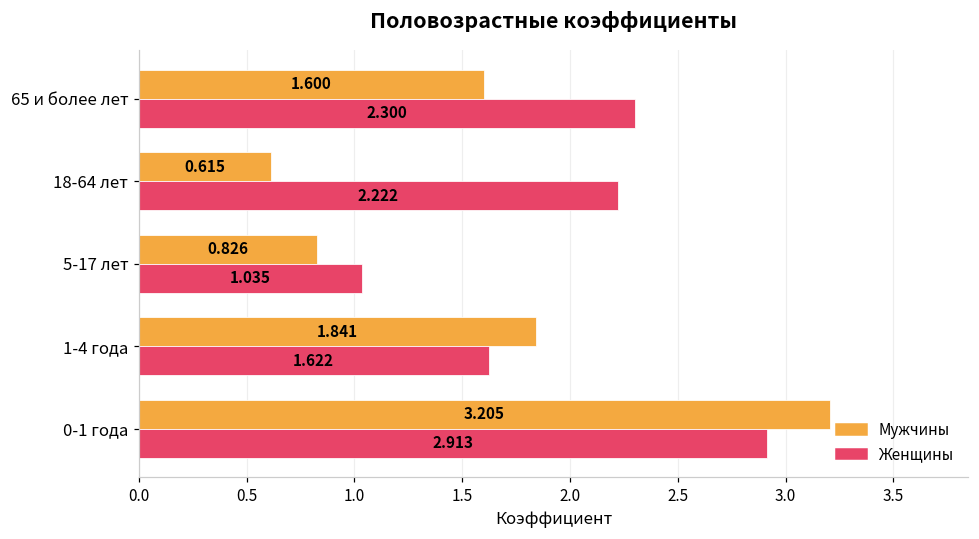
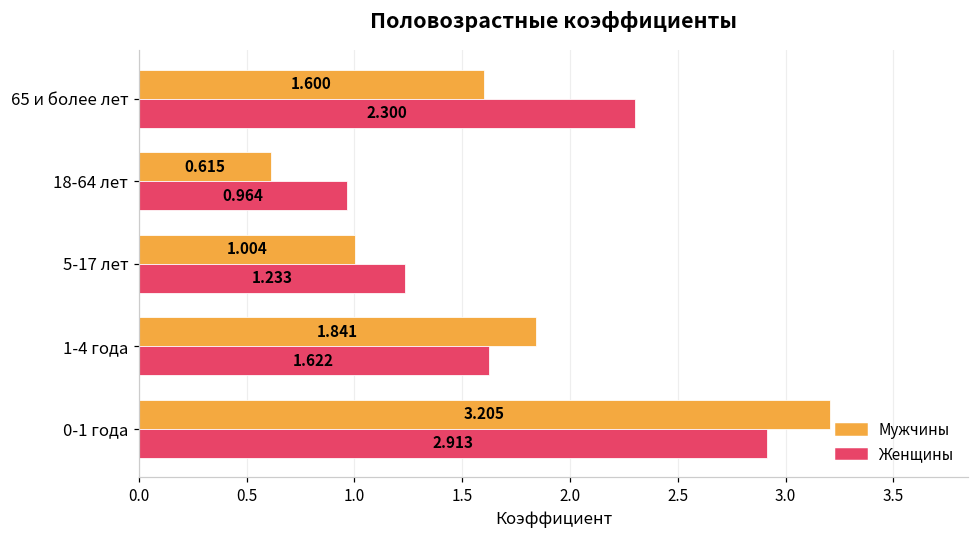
  {
    "Мужчины": {
      "65 и более лет": 1.600,
      "18-64 лет": 0.615,
-     "5-17 лет": 0.826,
+     "5-17 лет": 1.004,
      "1-4 года": 1.841,
      "0-1 года": 3.205
    },
    "Женщины": {
      "65 и более лет": 2.300,
-     "18-64 лет": 2.222,
-     "5-17 лет": 1.035,
+     "18-64 лет": 0.964,
+     "5-17 лет": 1.233,
      "1-4 года": 1.622,
      "0-1 года": 2.913
    }
  }
